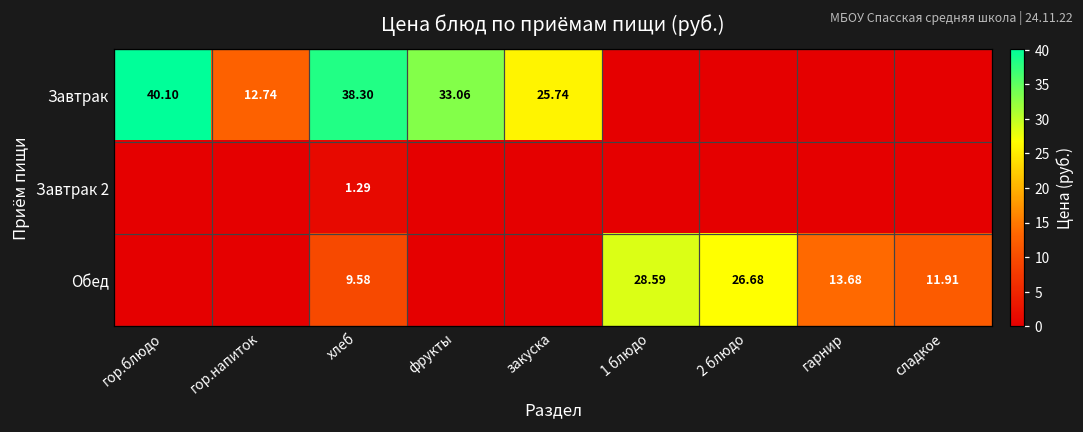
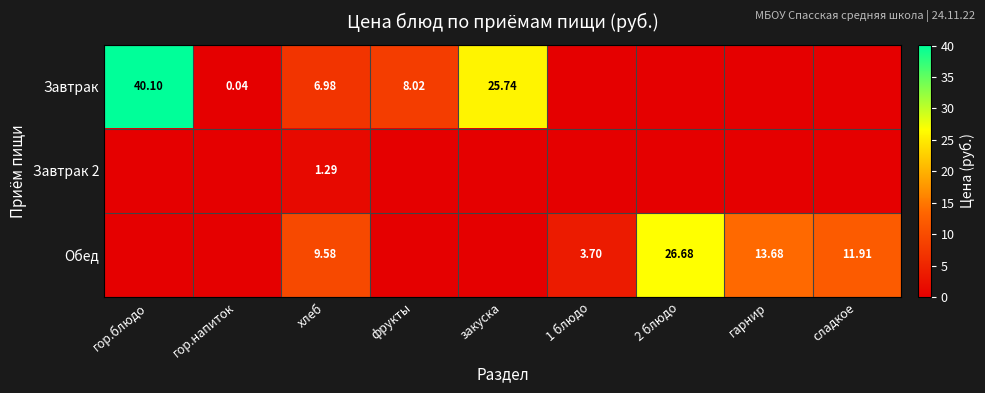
  {
    "Завтрак": {
      "гор.блюдо": 40.10,
-     "гор.напиток": 12.74,
-     "хлеб": 38.30,
-     "фрукты": 33.06,
+     "гор.напиток": 0.04,
+     "хлеб": 6.98,
+     "фрукты": 8.02,
      "закуска": 25.74
    },
    "Завтрак 2": {
      "хлеб": 1.29
    },
    "Обед": {
      "хлеб": 9.58,
-     "1 блюдо": 28.59,
+     "1 блюдо": 3.70,
      "2 блюдо": 26.68,
      "гарнир": 13.68,
      "сладкое": 11.91
    }
  }
